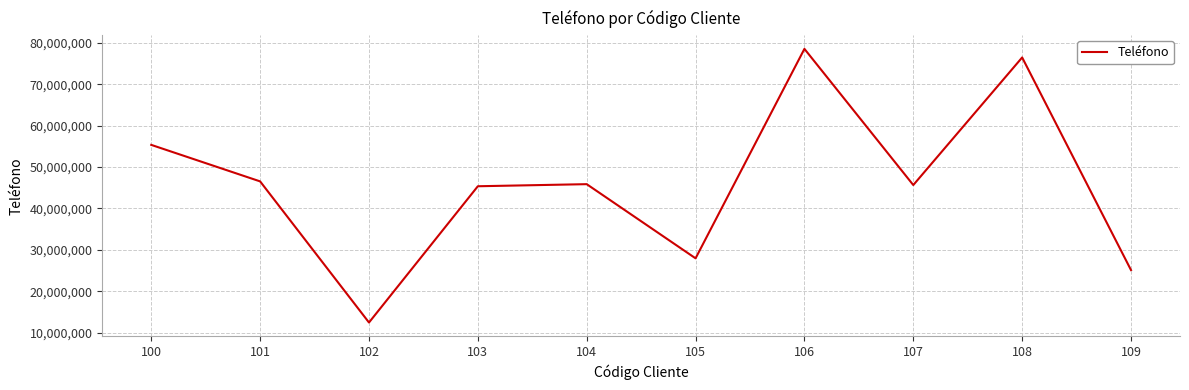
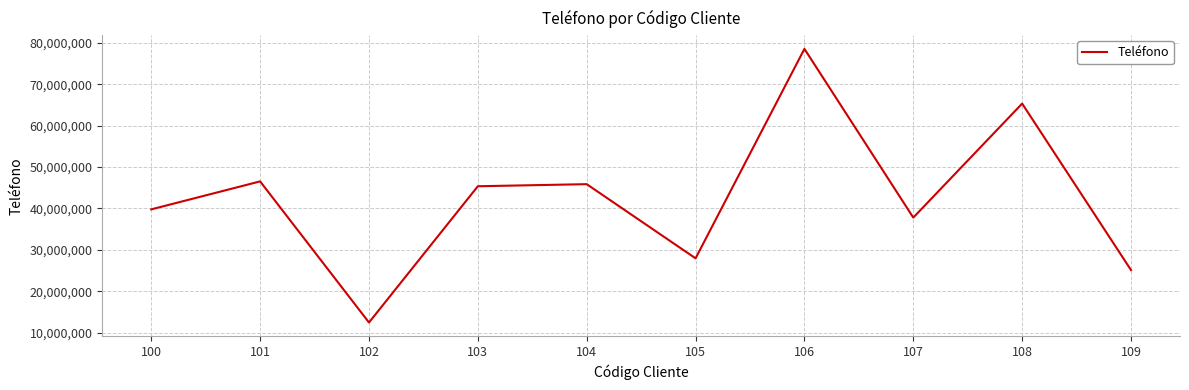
  {
-   "100": "55,000,000",
+   "100": "40,000,000",
    "101": "47,000,000",
    "102": "12,000,000",
    "103": "45,000,000",
    "104": "46,000,000",
    "105": "28,000,000",
    "106": "79,000,000",
-   "107": "46,000,000",
-   "108": "76,000,000",
+   "107": "38,000,000",
+   "108": "65,000,000",
    "109": "25,000,000"
  }
